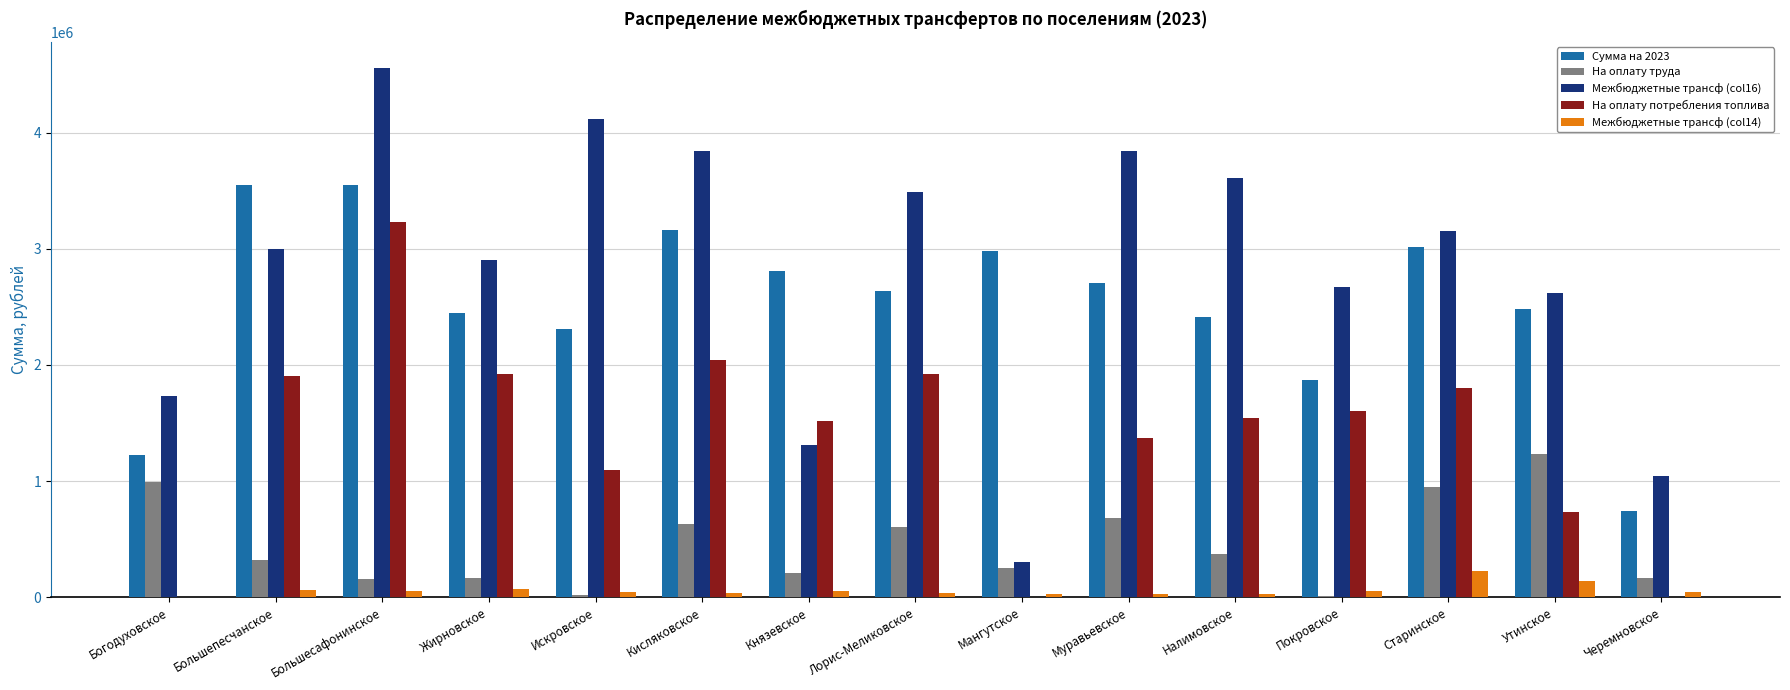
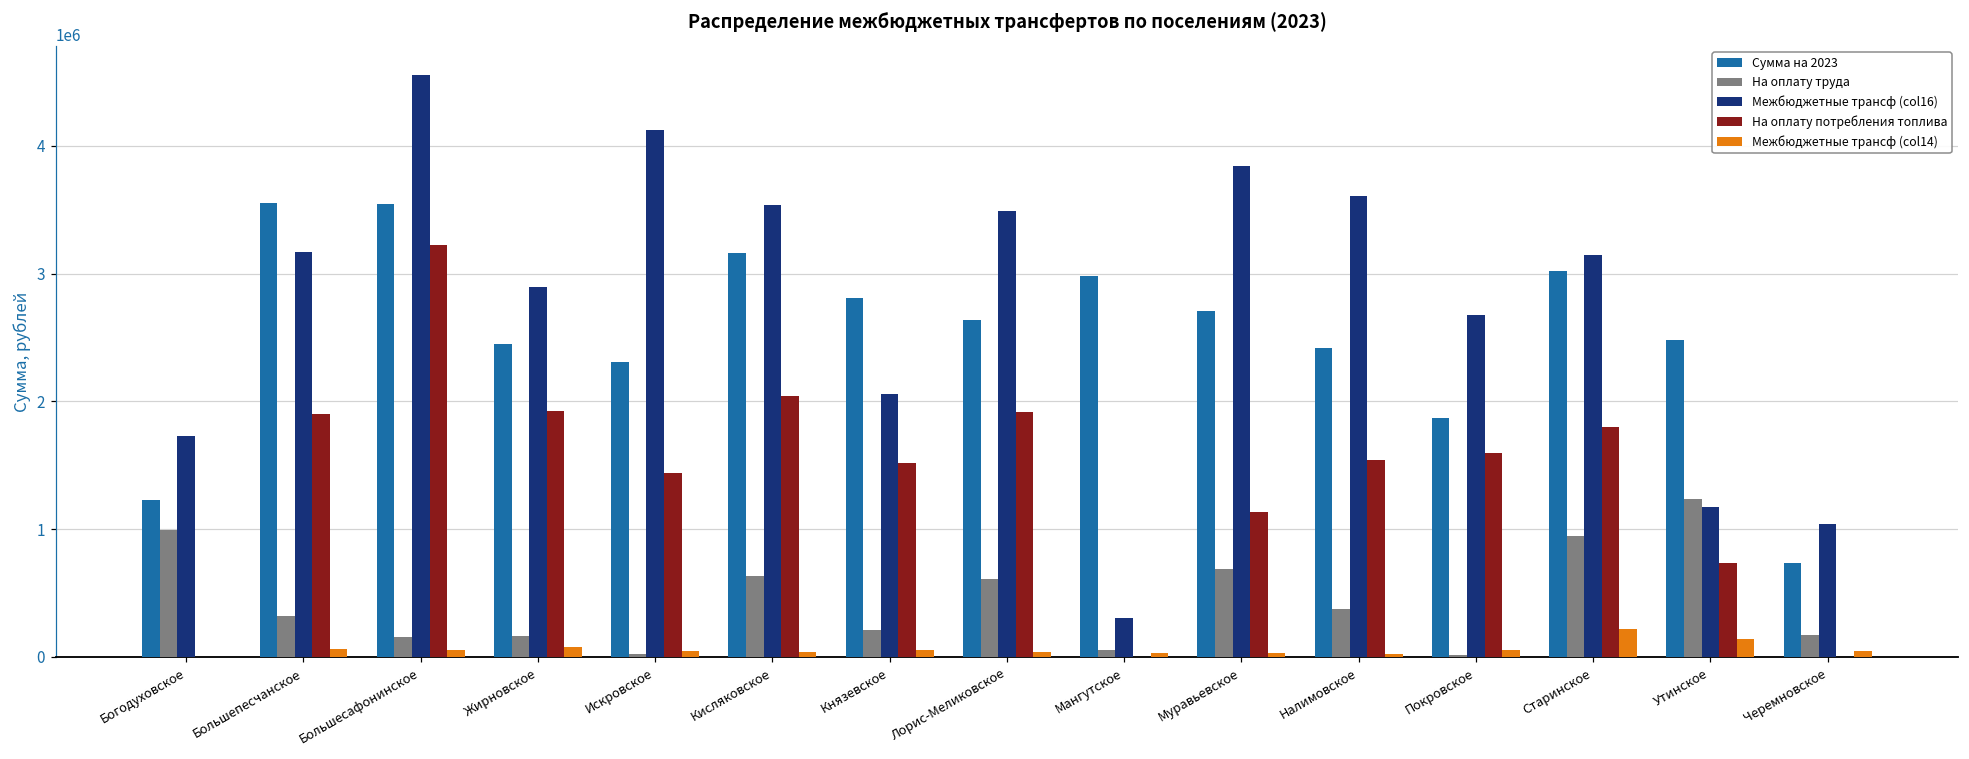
  {
    "Сумма на 2023": {
      "Богодуховское": 1230000,
      "Большепесчанское": 3550000,
      "Большесафонинское": 3550000,
      "Жирновское": 2450000,
      "Искровское": 2310000,
      "Кисляковское": 3170000,
      "Князевское": 2810000,
      "Лорис-Меликовское": 2640000,
      "Мангутское": 2980000,
      "Муравьевское": 2710000,
      "Налимовское": 2420000,
      "Покровское": 1870000,
      "Старинское": 3020000,
      "Утинское": 2480000,
      "Черемновское": 740000
    },
    "На оплату труда": {
      "Богодуховское": 1000000,
      "Большепесчанское": 320000,
      "Большесафонинское": 160000,
      "Жирновское": 170000,
      "Кисляковское": 630000,
      "Князевское": 210000,
      "Лорис-Меликовское": 610000,
-     "Мангутское": 260000,
+     "Мангутское": 60000,
      "Муравьевское": 690000,
      "Налимовское": 370000,
      "Старинское": 950000,
      "Утинское": 1240000,
      "Черемновское": 170000
    },
    "Межбюджетные трансф (col16)": {
      "Богодуховское": 1730000,
-     "Большепесчанское": 3000000,
+     "Большепесчанское": 3170000,
      "Большесафонинское": 4550000,
      "Жирновское": 2900000,
      "Искровское": 4120000,
-     "Кисляковское": 3840000,
-     "Князевское": 1310000,
+     "Кисляковское": 3530000,
+     "Князевское": 2060000,
      "Лорис-Меликовское": 3490000,
      "Мангутское": 310000,
      "Муравьевское": 3840000,
      "Налимовское": 3610000,
      "Покровское": 2670000,
      "Старинское": 3150000,
-     "Утинское": 2620000,
+     "Утинское": 1170000,
      "Черемновское": 1040000
    },
    "На оплату потребления топлива": {
      "Богодуховское": 0,
      "Большепесчанское": 1910000,
      "Большесафонинское": 3230000,
      "Жирновское": 1920000,
-     "Искровское": 1100000,
+     "Искровское": 1440000,
      "Кисляковское": 2040000,
      "Князевское": 1520000,
      "Лорис-Меликовское": 1920000,
      "Мангутское": 0,
-     "Муравьевское": 1370000,
+     "Муравьевское": 1140000,
      "Налимовское": 1550000,
      "Покровское": 1600000,
      "Старинское": 1800000,
      "Утинское": 740000,
      "Черемновское": 0
    },
    "Межбюджетные трансф (col14)": {
      "Большепесчанское": 60000,
      "Большесафонинское": 60000,
      "Жирновское": 80000,
      "Искровское": 50000,
      "Кисляковское": 40000,
      "Князевское": 60000,
      "Лорис-Меликовское": 40000,
      "Мангутское": 30000,
      "Муравьевское": 30000,
      "Налимовское": 30000,
      "Покровское": 50000,
      "Старинское": 220000,
      "Утинское": 140000,
      "Черемновское": 50000
    }
  }
